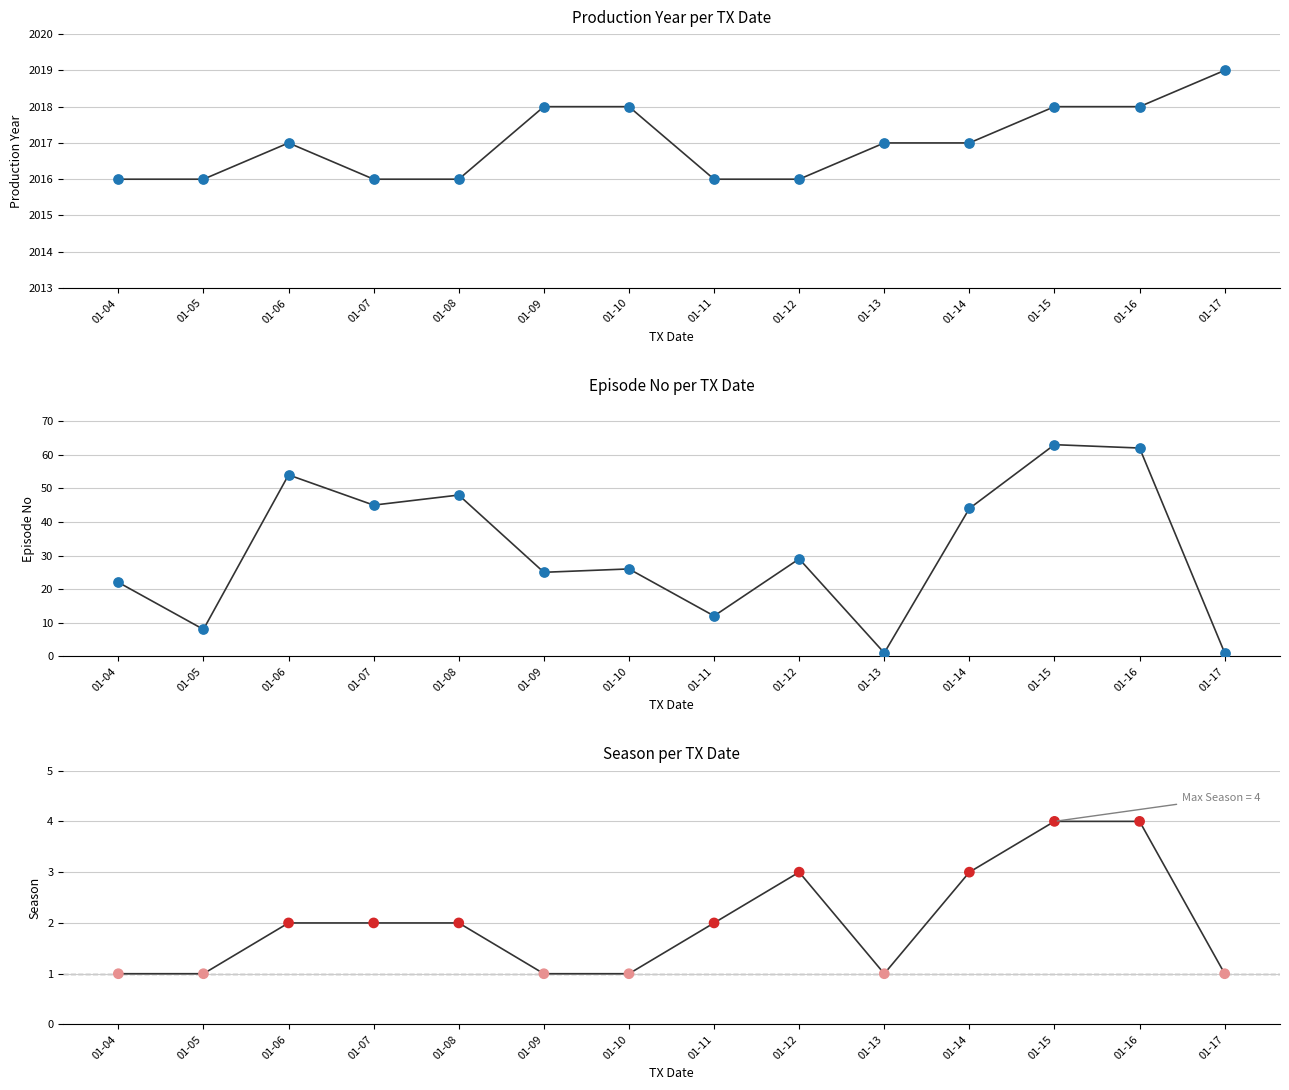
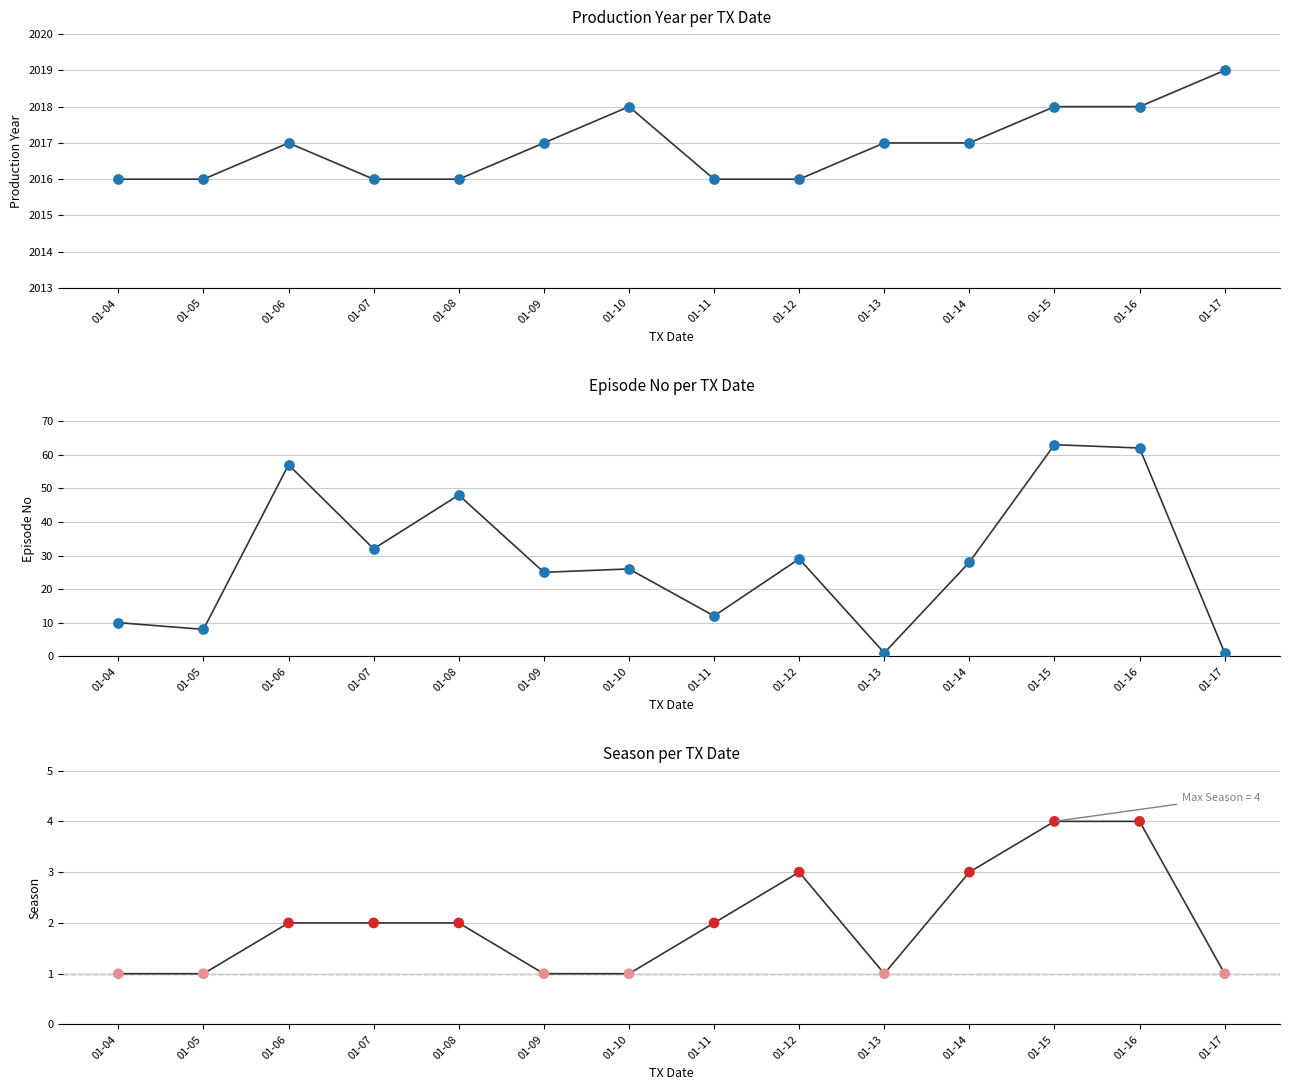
  {
    "Production Year per TX Date": {
      "01-04": 2016,
      "01-05": 2016,
      "01-06": 2017,
      "01-07": 2016,
      "01-08": 2016,
-     "01-09": 2018,
+     "01-09": 2017,
      "01-10": 2018,
      "01-11": 2016,
      "01-12": 2016,
      "01-13": 2017,
      "01-14": 2017,
      "01-15": 2018,
      "01-16": 2018,
      "01-17": 2019
    },
    "Episode No per TX Date": {
-     "01-04": 22,
+     "01-04": 10,
      "01-05": 8,
-     "01-06": 54,
-     "01-07": 45,
+     "01-06": 57,
+     "01-07": 32,
      "01-08": 48,
      "01-09": 25,
      "01-10": 26,
      "01-11": 12,
      "01-12": 29,
      "01-13": 1,
-     "01-14": 44,
+     "01-14": 28,
      "01-15": 63,
      "01-16": 62,
      "01-17": 1
    },
    "Season per TX Date": {
      "01-04": 1.0,
      "01-05": 1.0,
      "01-06": 2.0,
      "01-07": 2.0,
      "01-08": 2.0,
      "01-09": 1.0,
      "01-10": 1.0,
      "01-11": 2.0,
      "01-12": 3.0,
      "01-13": 1.0,
      "01-14": 3.0,
      "01-15": 4.0,
      "01-17": 1.0
    }
  }
